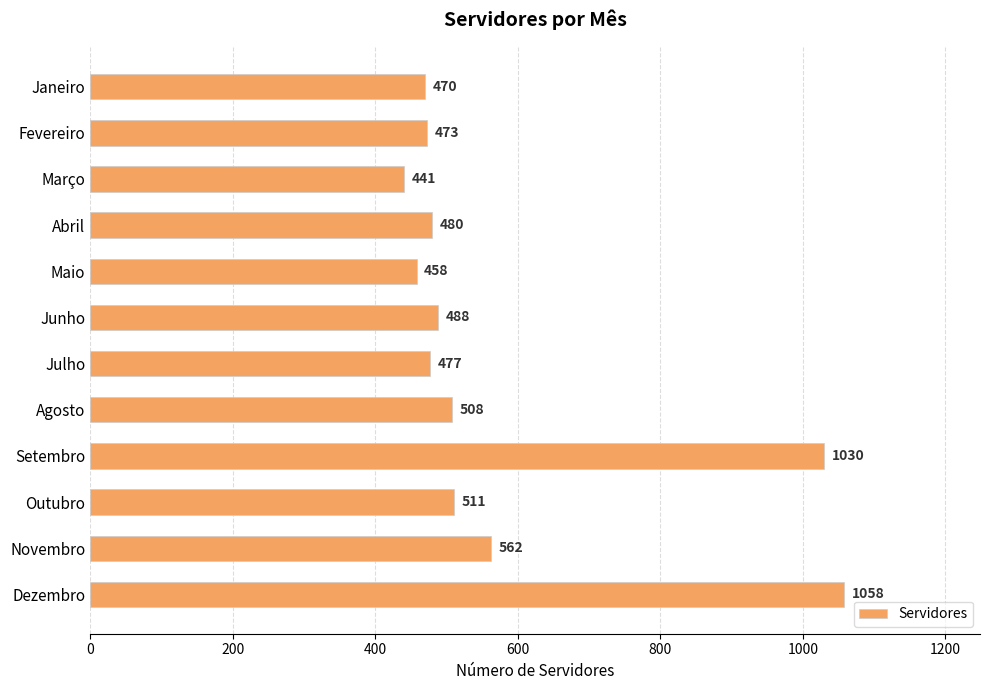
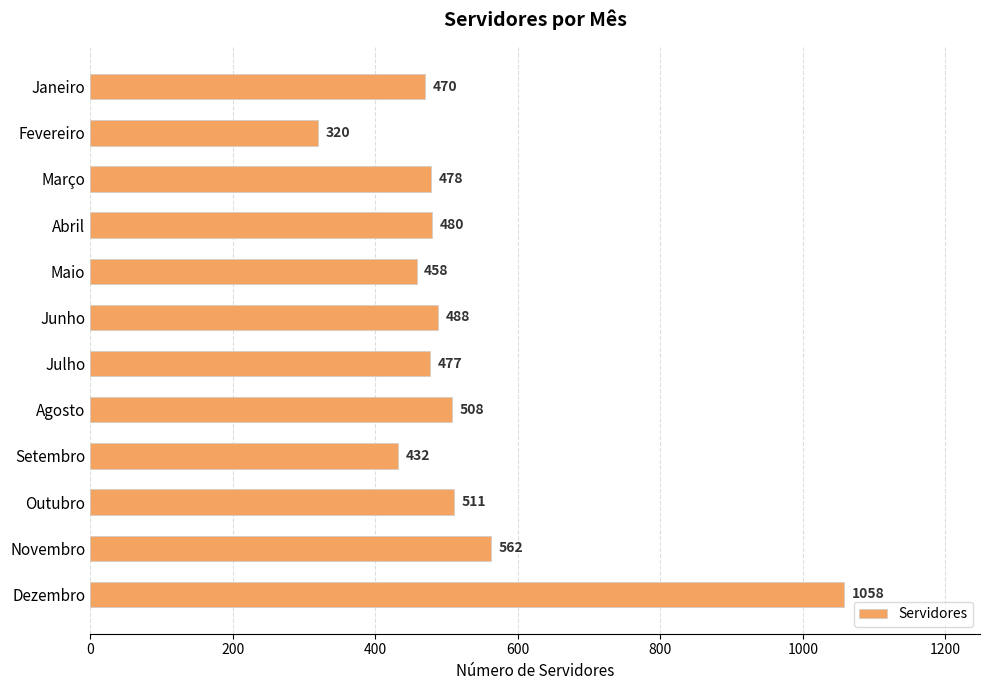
  {
    "Janeiro": 470,
-   "Fevereiro": 473,
-   "Março": 441,
+   "Fevereiro": 320,
+   "Março": 478,
    "Abril": 480,
    "Maio": 458,
    "Junho": 488,
    "Julho": 477,
    "Agosto": 508,
-   "Setembro": 1030,
+   "Setembro": 432,
    "Outubro": 511,
    "Novembro": 562,
    "Dezembro": 1058
  }
